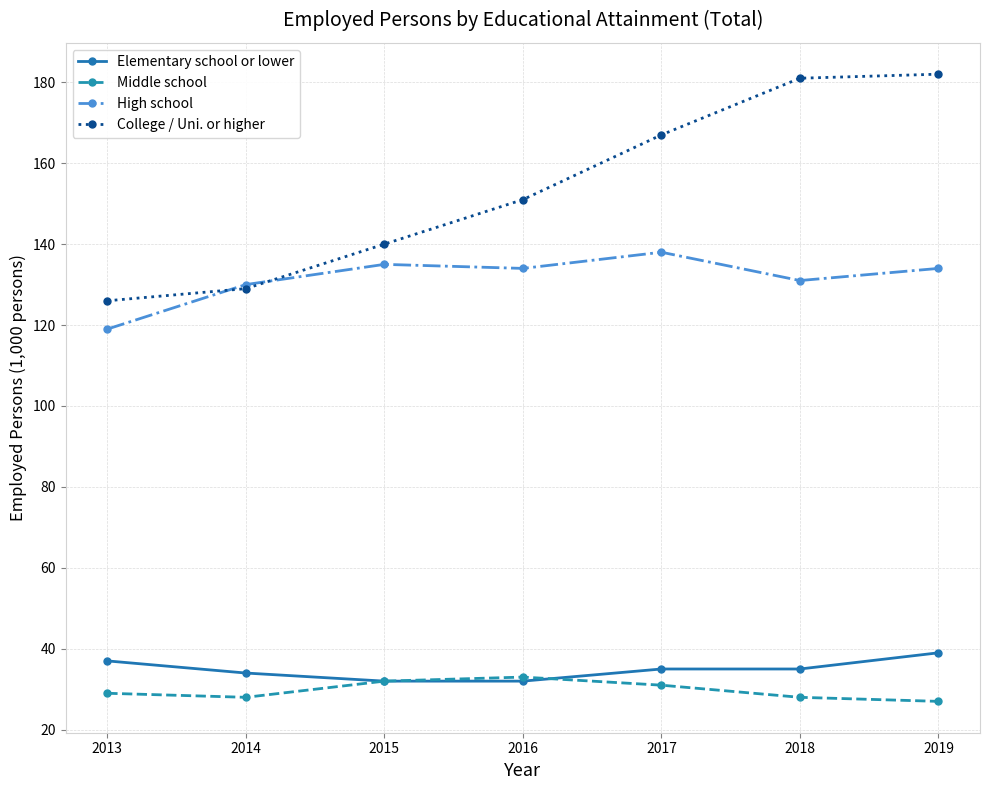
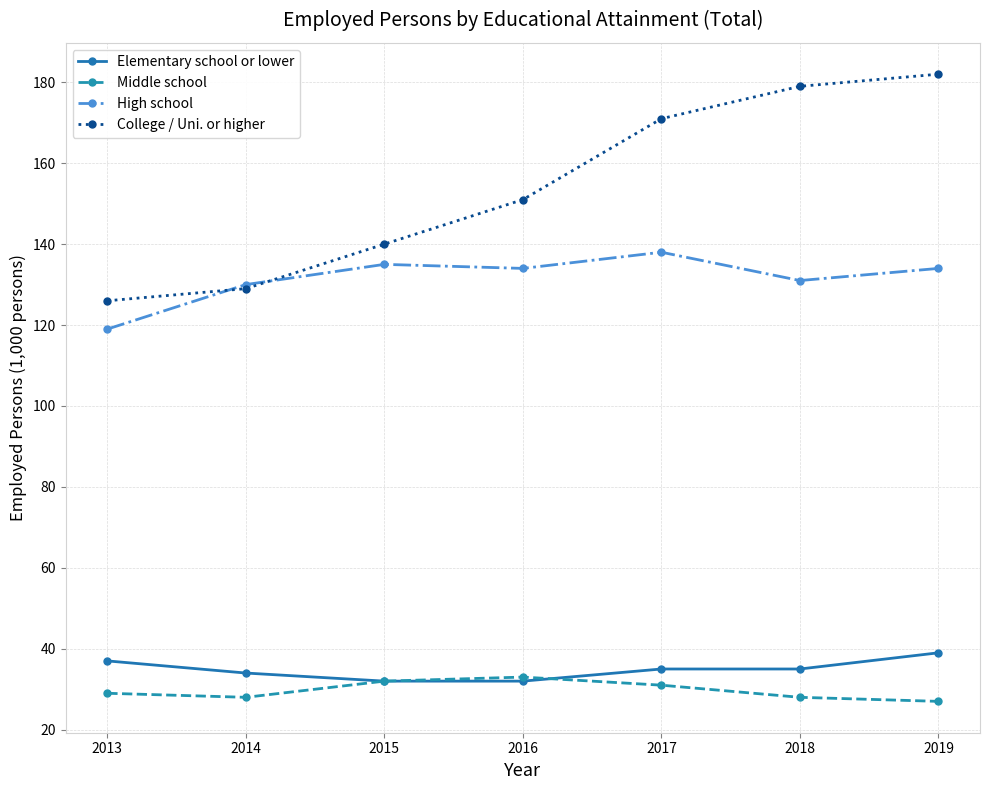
  {
    "College / Uni. or higher": {
      "2013": 126,
      "2014": 129,
      "2015": 140,
      "2016": 151,
-     "2017": 167,
-     "2018": 181,
+     "2017": 171,
+     "2018": 179,
      "2019": 182
    }
  }
